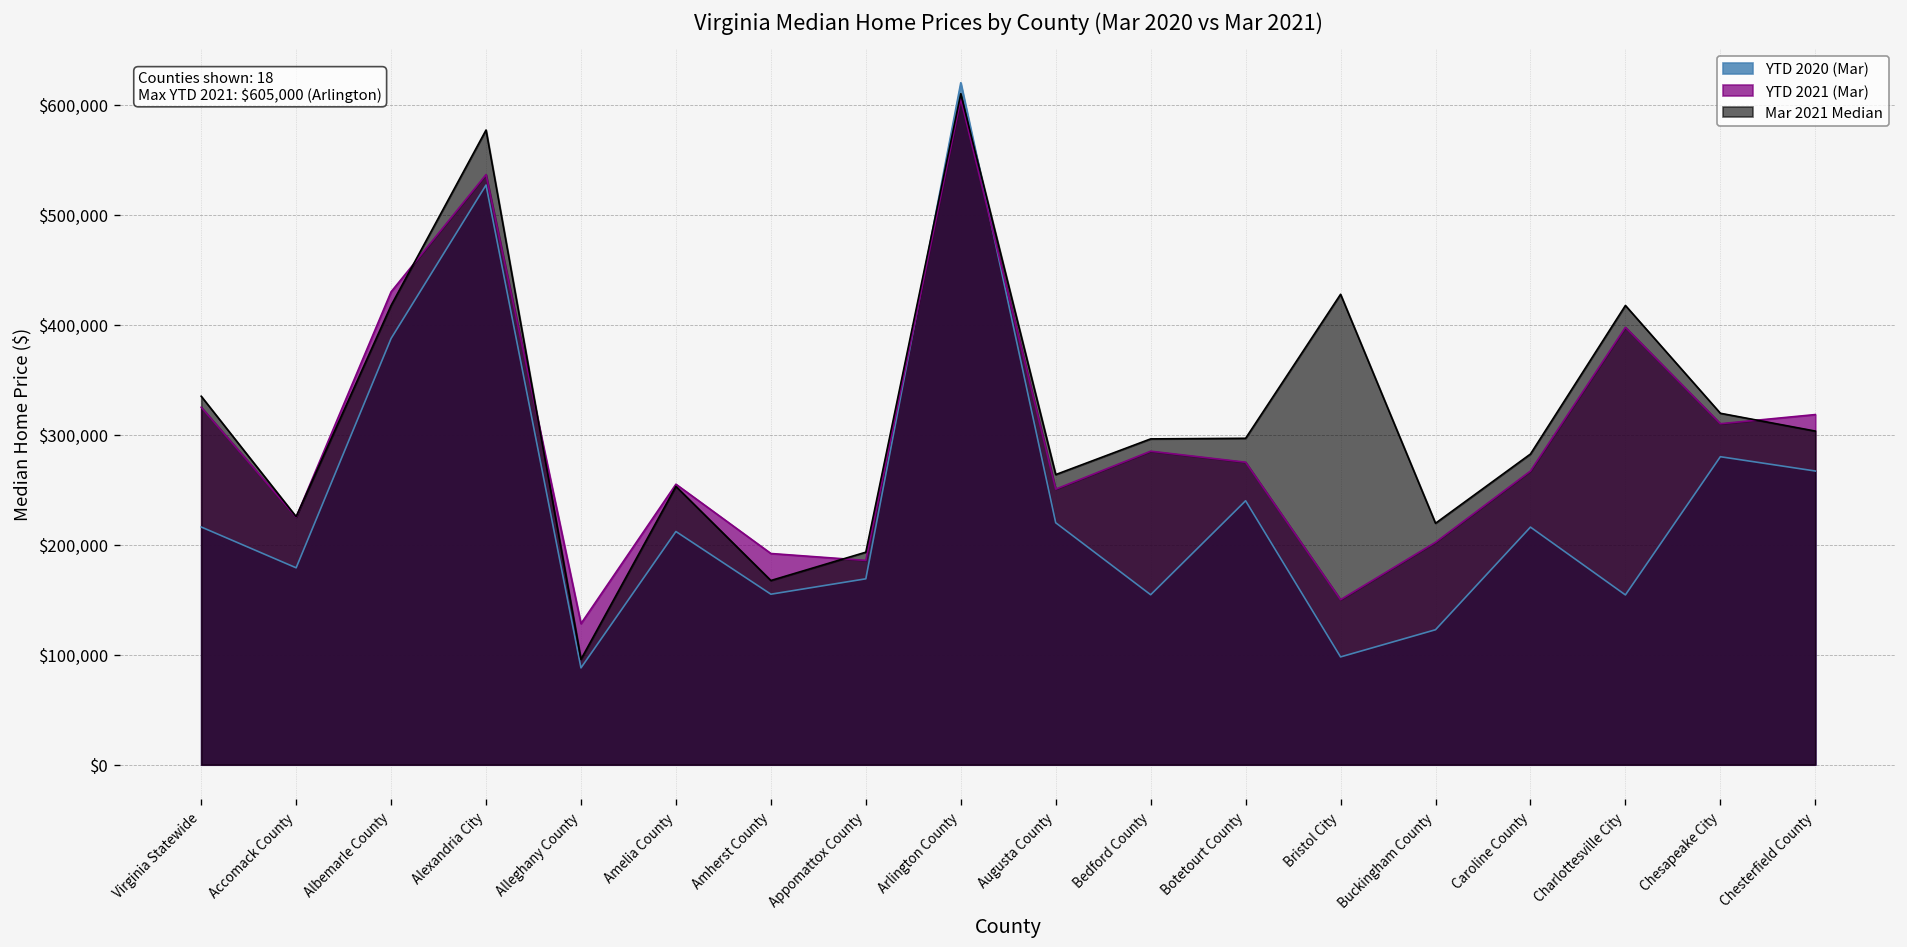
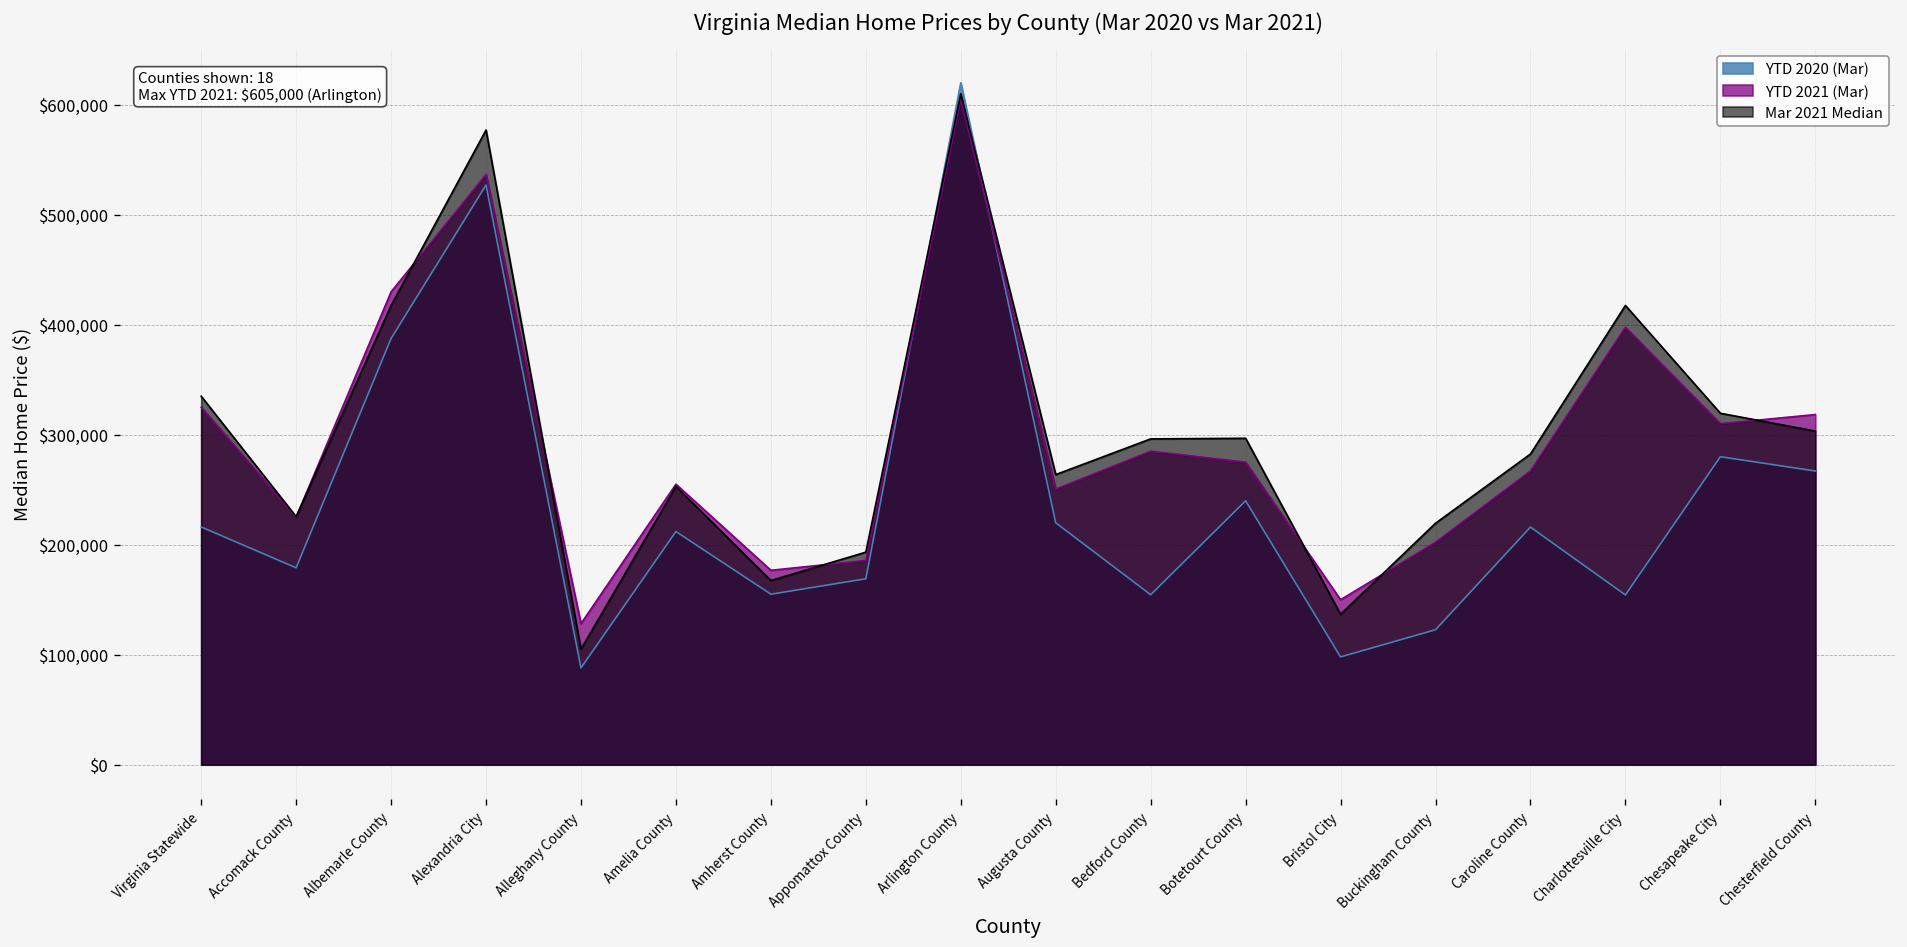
  {
    "YTD 2020 (Mar)": {
      "Virginia Statewide": "$220,000",
      "Accomack County": "$180,000",
      "Albemarle County": "$390,000",
      "Alexandria City": "$530,000",
      "Alleghany County": "$90,000",
      "Amelia County": "$210,000",
      "Amherst County": "$160,000",
      "Appomattox County": "$170,000",
      "Arlington County": "$620,000",
      "Augusta County": "$220,000",
      "Bedford County": "$150,000",
      "Botetourt County": "$240,000",
      "Bristol City": "$100,000",
      "Buckingham County": "$120,000",
      "Caroline County": "$220,000",
      "Charlottesville City": "$150,000",
      "Chesapeake City": "$280,000",
      "Chesterfield County": "$270,000"
    },
    "YTD 2021 (Mar)": {
      "Virginia Statewide": "$330,000",
      "Albemarle County": "$430,000",
      "Alexandria City": "$540,000",
      "Alleghany County": "$130,000",
-     "Amherst County": "$190,000",
+     "Amherst County": "$180,000",
      "Appomattox County": "$190,000",
      "Arlington County": "$610,000",
      "Augusta County": "$250,000",
      "Bedford County": "$290,000",
      "Botetourt County": "$280,000",
      "Bristol City": "$150,000",
      "Buckingham County": "$200,000",
      "Caroline County": "$270,000",
      "Charlottesville City": "$400,000",
      "Chesapeake City": "$310,000",
      "Chesterfield County": "$320,000"
    },
    "Mar 2021 Median": {
      "Virginia Statewide": "$340,000",
      "Albemarle County": "$420,000",
      "Alexandria City": "$580,000",
-     "Alleghany County": "$100,000",
+     "Alleghany County": "$110,000",
      "Amherst County": "$170,000",
      "Appomattox County": "$190,000",
      "Arlington County": "$610,000",
      "Augusta County": "$260,000",
      "Bedford County": "$300,000",
      "Botetourt County": "$300,000",
-     "Bristol City": "$430,000",
+     "Bristol City": "$140,000",
      "Buckingham County": "$220,000",
      "Caroline County": "$280,000",
      "Charlottesville City": "$420,000",
      "Chesapeake City": "$320,000",
      "Chesterfield County": "$300,000"
    }
  }
